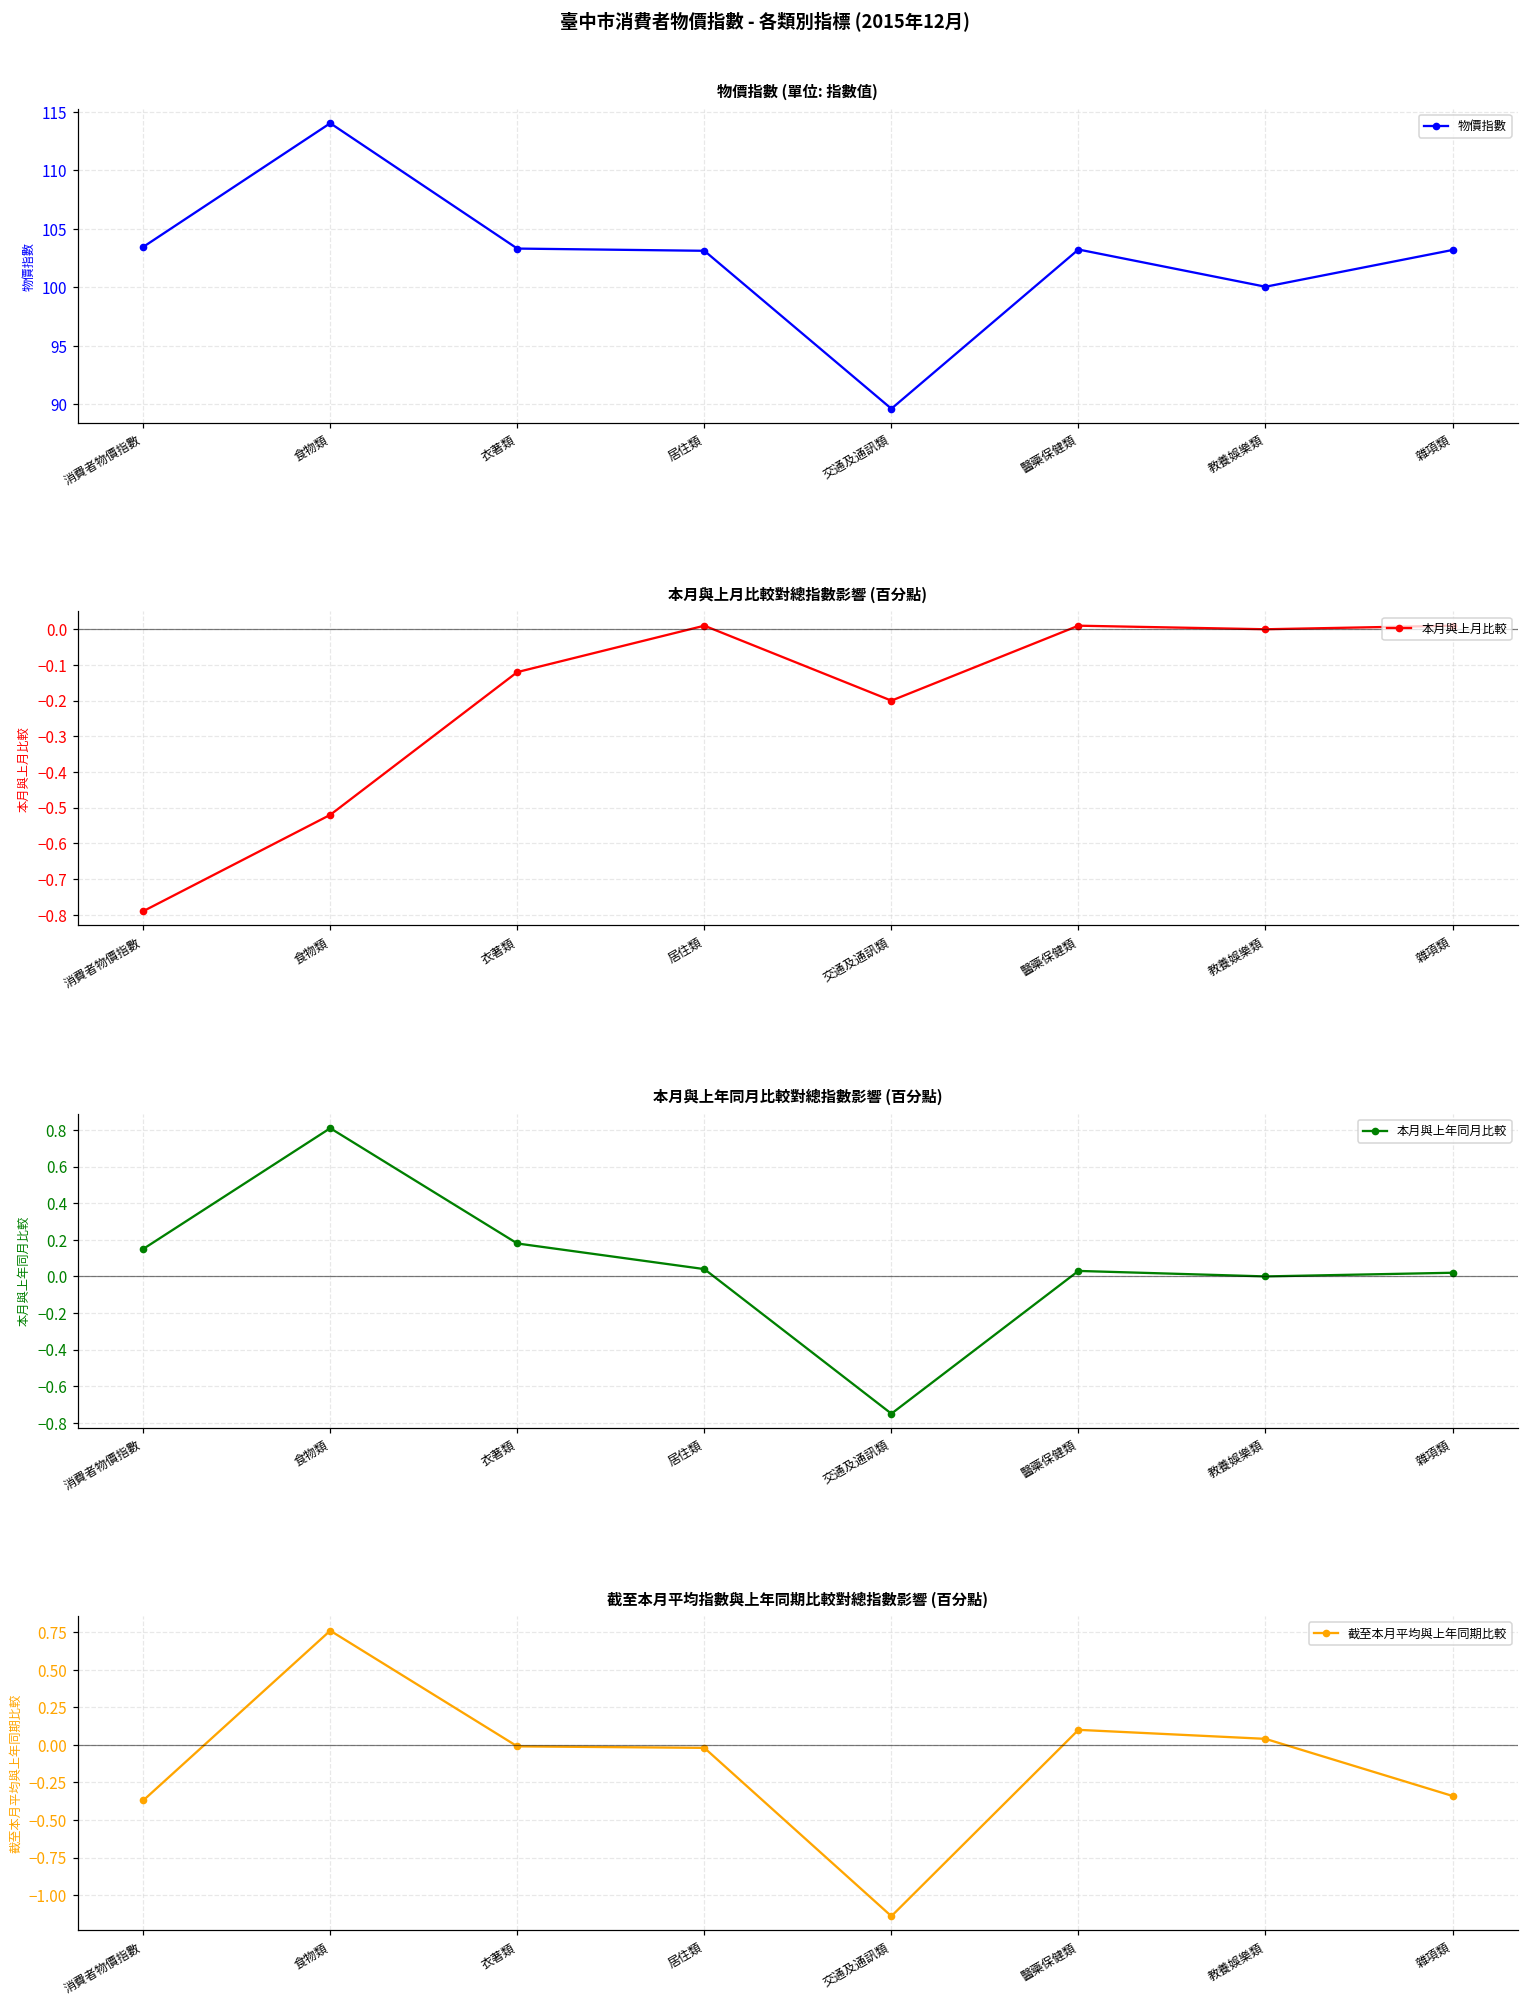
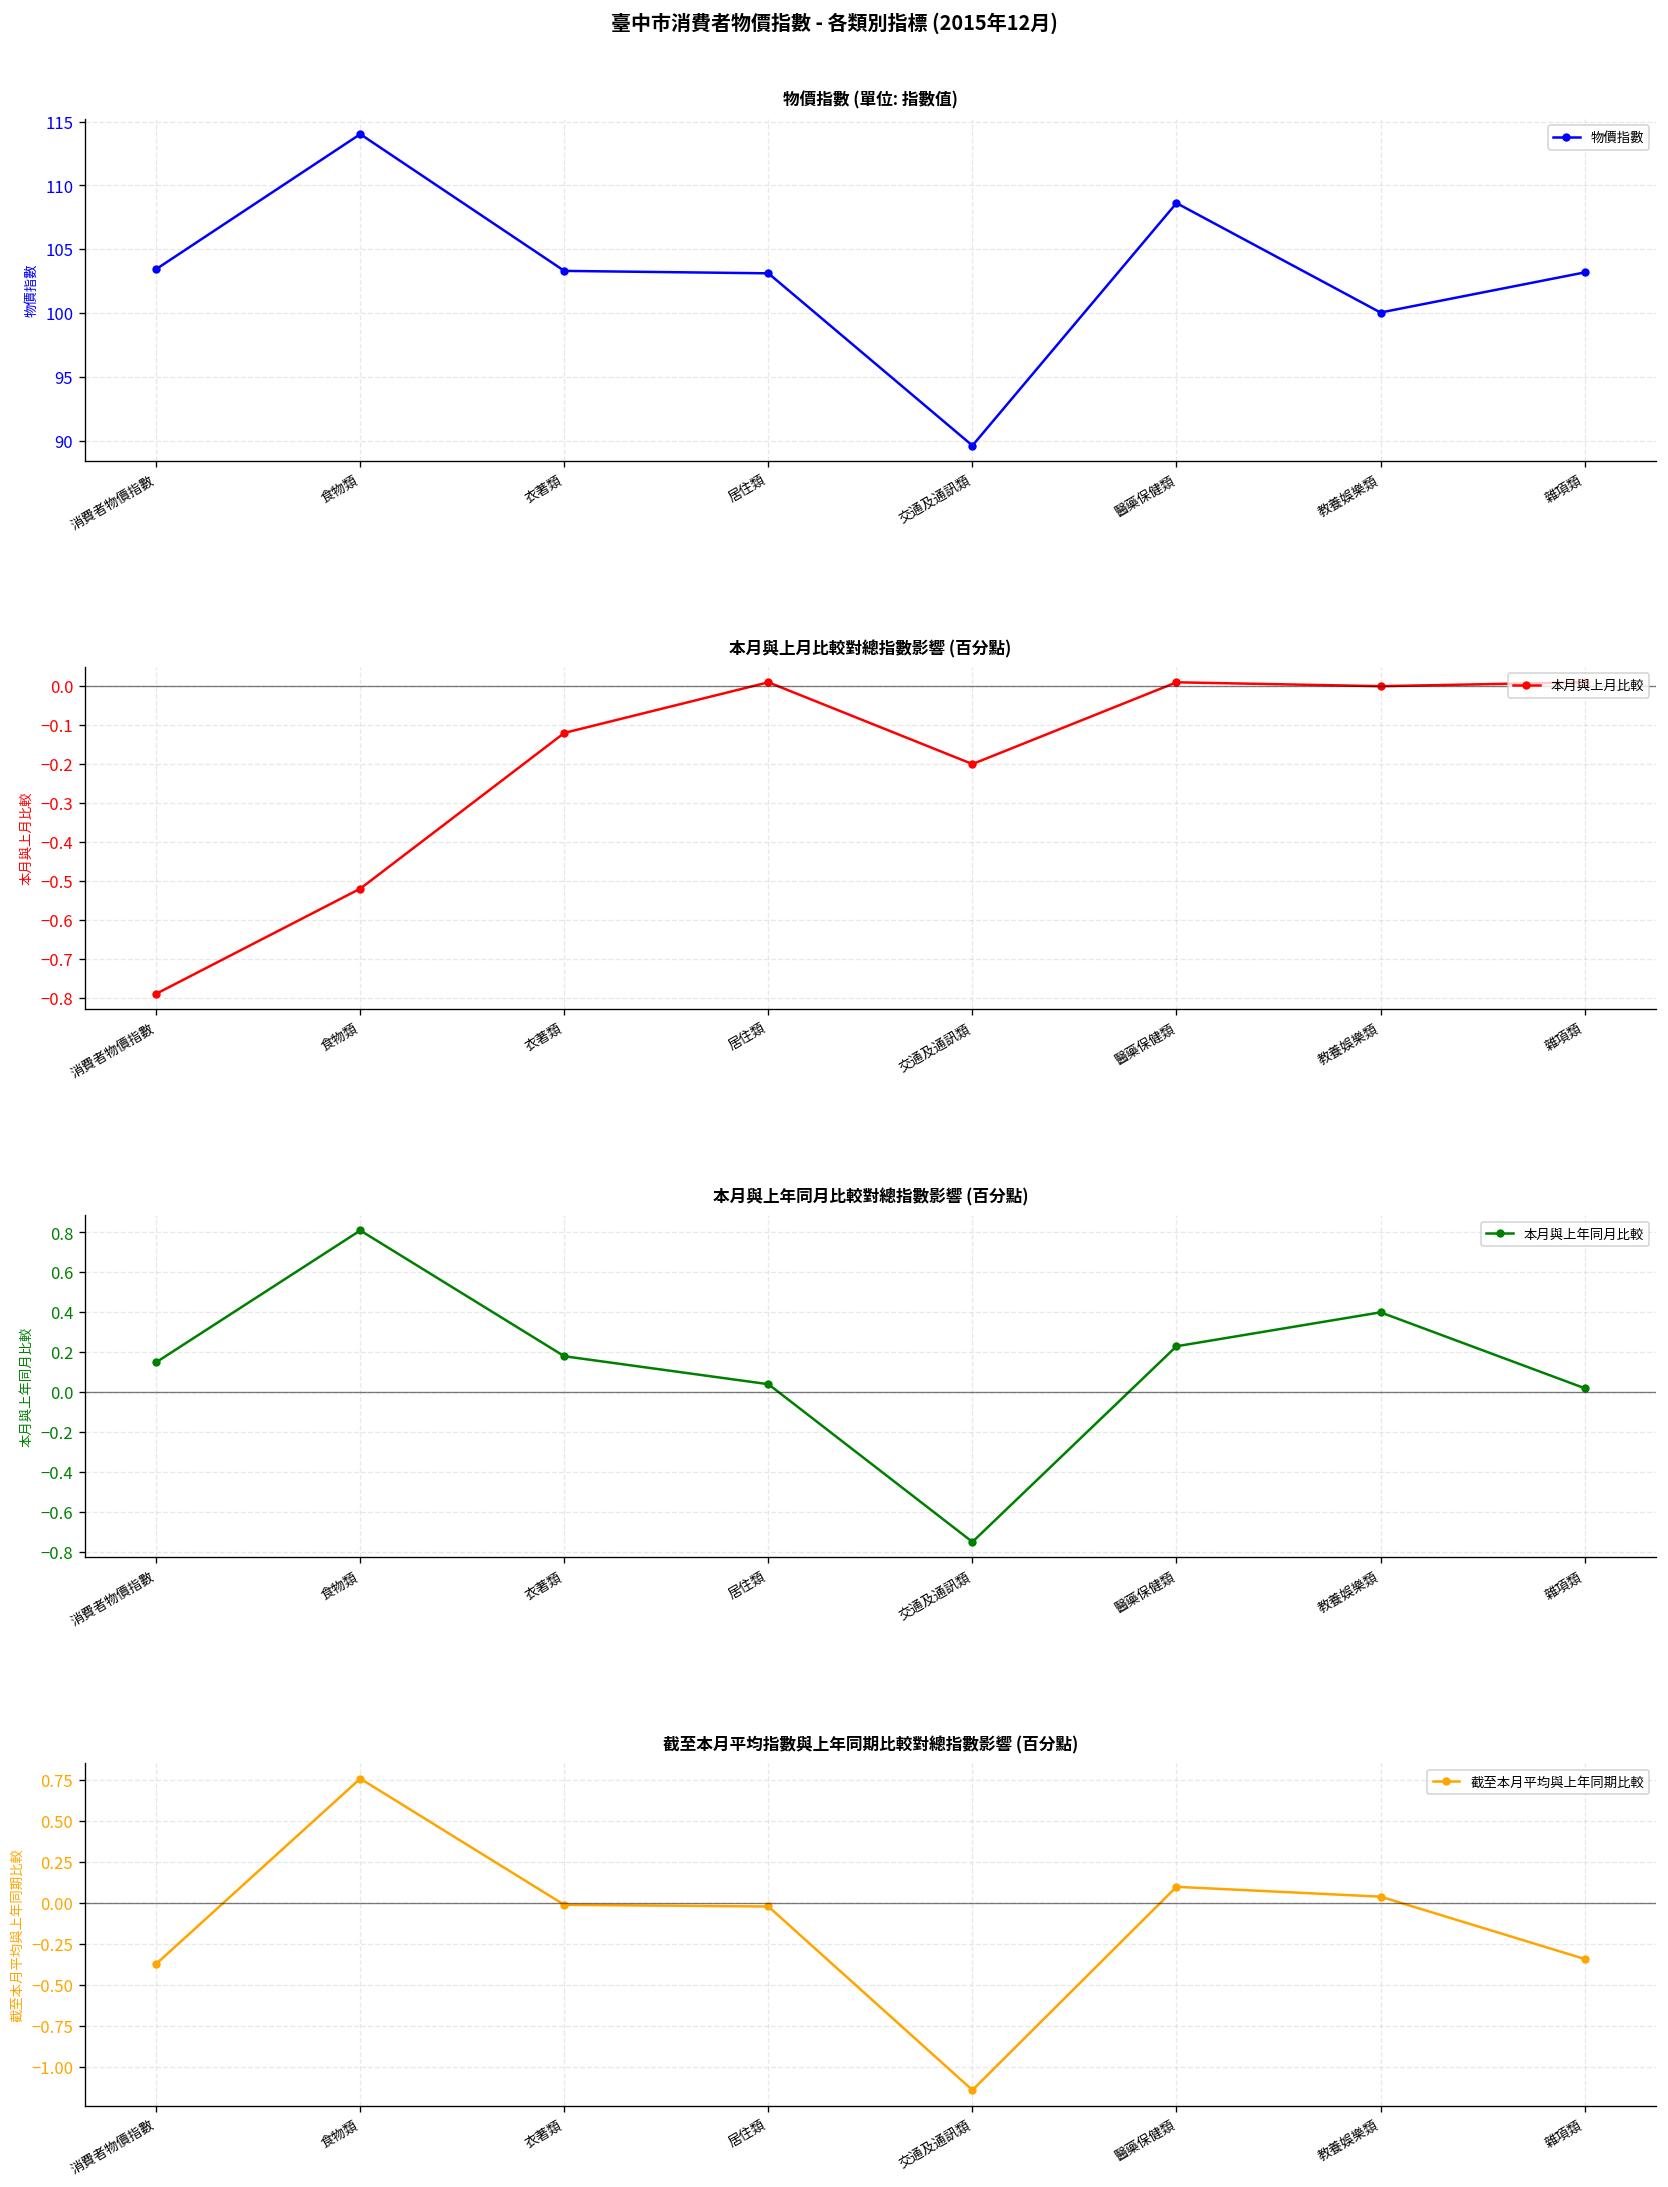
  {
    "物價指數 (單位: 指數值)": {
      "消費者物價指數": 103.5,
      "食物類": 114.0,
      "衣著類": 103.3,
      "居住類": 103.1,
      "交通及通訊類": 89.6,
-     "醫藥保健類": 103.2,
+     "醫藥保健類": 108.6,
      "教養娛樂類": 100.1,
      "雜項類": 103.2
    },
    "本月與上月比較對總指數影響 (百分點)": {
      "消費者物價指數": -0.79,
      "食物類": -0.52,
      "衣著類": -0.12,
      "居住類": 0.01,
      "交通及通訊類": -0.20,
      "醫藥保健類": 0.01,
      "教養娛樂類": 0.00
    },
    "本月與上年同月比較對總指數影響 (百分點)": {
      "消費者物價指數": 0.15,
      "食物類": 0.81,
      "衣著類": 0.18,
      "居住類": 0.04,
      "交通及通訊類": -0.75,
-     "醫藥保健類": 0.03,
-     "教養娛樂類": 0.0,
+     "醫藥保健類": 0.23,
+     "教養娛樂類": 0.4,
      "雜項類": 0.02
    },
    "截至本月平均指數與上年同期比較對總指數影響 (百分點)": {
      "消費者物價指數": -0.37,
      "食物類": 0.76,
      "衣著類": -0.01,
      "居住類": -0.02,
      "交通及通訊類": -1.14,
      "醫藥保健類": 0.10,
      "教養娛樂類": 0.04,
      "雜項類": -0.34
    }
  }
